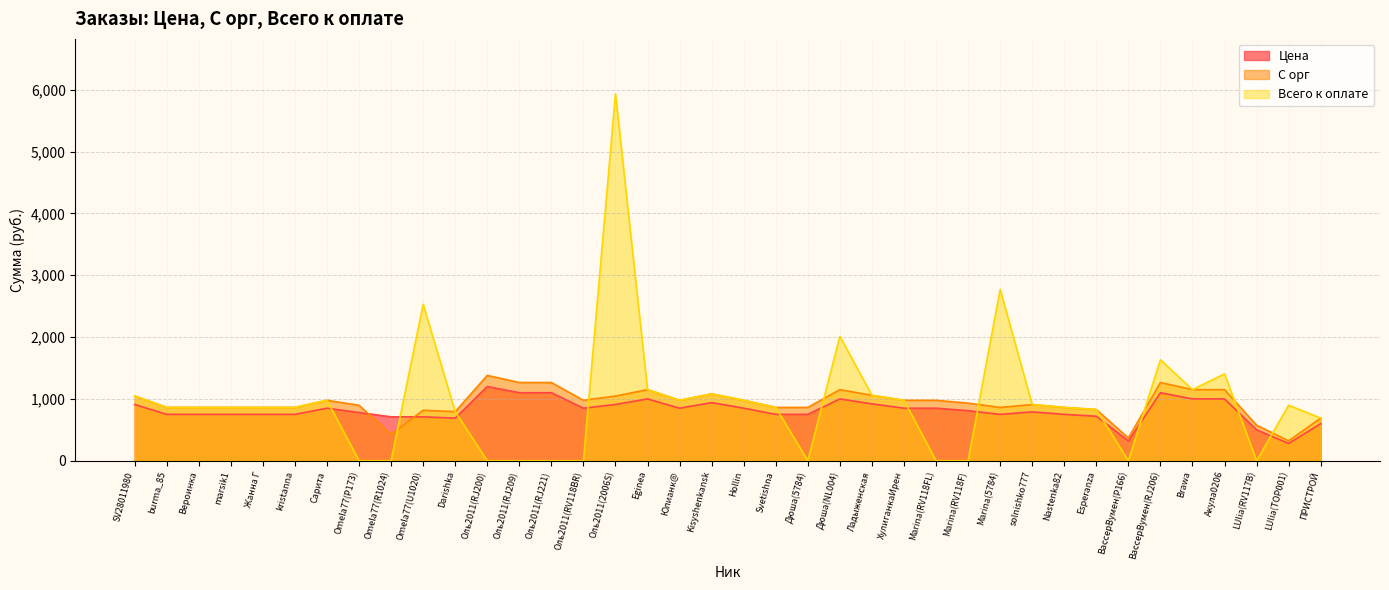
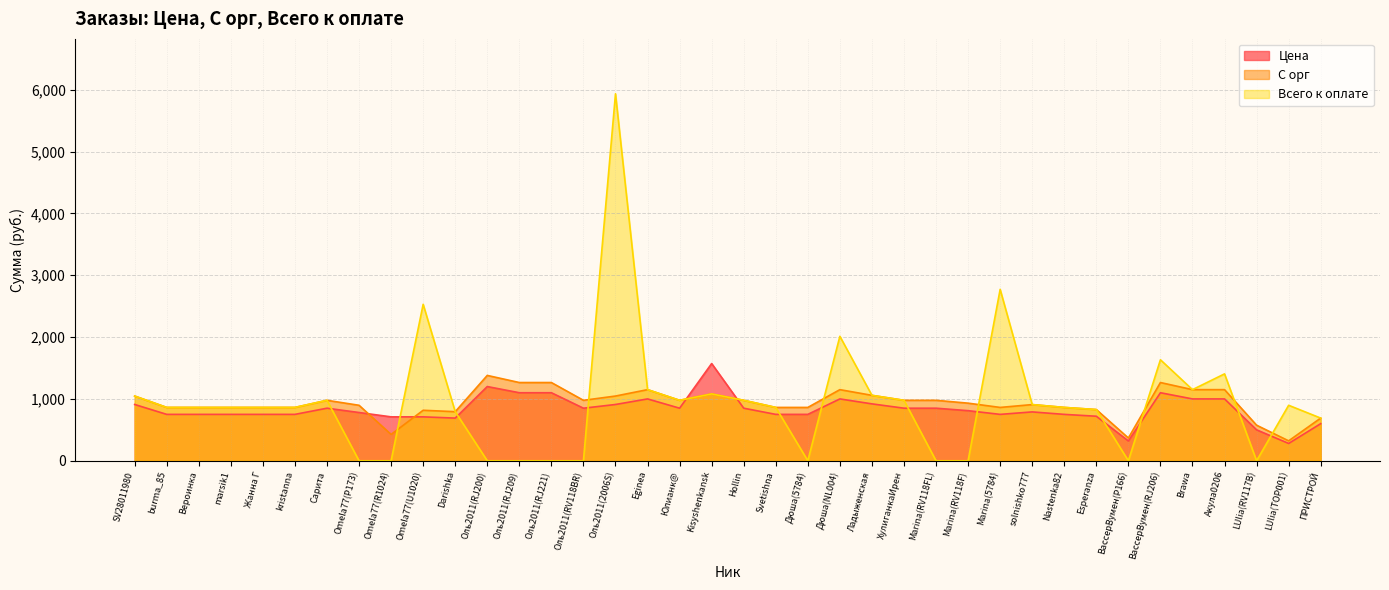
  {
    "Цена": {
      "SV28011980": "900",
      "burma_85": "800",
      "Вероинка": "800",
      "marsik1": "800",
      "Жанна Г": "800",
      "kristanna": "800",
      "Сарита": "900",
      "Omela77(P173)": "800",
      "Omela77(R1024)": "700",
      "Omela77(U1020)": "700",
      "Darishka": "700",
      "Оль2011(RJ200)": "1,200",
      "Оль2011(RJ209)": "1,100",
      "Оль2011(RJ221)": "1,100",
      "Оль2011(RV118BR)": "900",
      "Оль2011(2006S)": "900",
      "Eginea": "1,000",
      "Юлианк@": "900",
-     "Kisyshenkansk": "900",
+     "Kisyshenkansk": "1,600",
      "Hollin": "900",
      "Svetishna": "800",
      "Дюша(5784)": "800",
      "Дюша(NL004)": "1,000",
      "Ладыженская": "900",
      "ХулиганкаИрен": "900",
      "Marina(RV118FL)": "900",
      "Marina(RV118F)": "800",
      "Marina(5784)": "800",
      "solnishko777": "800",
      "Nastenka82": "800",
      "Esperanza": "700",
      "ВассерВумен(P166)": "300",
      "ВассерВумен(RJ206)": "1,100",
      "Brawa": "1,000",
      "Акула0206": "1,000",
      "LUlia(RV117B)": "500",
      "ПРИСТРОЙ": "600"
    },
    "С орг": {
      "Omela77(P173)": "900",
      "Omela77(R1024)": "400",
      "Omela77(U1020)": "800",
      "Оль2011(RJ200)": "1,400",
      "Оль2011(RJ209)": "1,300",
      "Оль2011(RJ221)": "1,300",
      "Оль2011(RV118BR)": "1,000",
      "Оль2011(2006S)": "1,000",
      "Дюша(5784)": "900",
      "Дюша(NL004)": "1,200",
      "Marina(RV118FL)": "1,000",
      "Marina(RV118F)": "900",
      "Marina(5784)": "900",
      "ВассерВумен(P166)": "400",
      "ВассерВумен(RJ206)": "1,300",
      "Акула0206": "1,200",
      "LUlia(RV117B)": "600"
    },
    "Всего к оплате": {
      "Omela77(P173)": "0",
      "Omela77(R1024)": "0",
      "Omela77(U1020)": "2,500",
      "Оль2011(RJ200)": "0",
      "Оль2011(RJ209)": "0",
      "Оль2011(RJ221)": "0",
      "Оль2011(RV118BR)": "0",
      "Оль2011(2006S)": "5,900",
      "Дюша(5784)": "0",
      "Дюша(NL004)": "2,000",
      "Marina(RV118FL)": "0",
      "Marina(RV118F)": "0",
      "Marina(5784)": "2,800",
      "ВассерВумен(P166)": "0",
      "ВассерВумен(RJ206)": "1,600",
      "Акула0206": "1,400",
      "LUlia(RV117B)": "0",
      "LUlia(TOP001)": "900"
    }
  }
